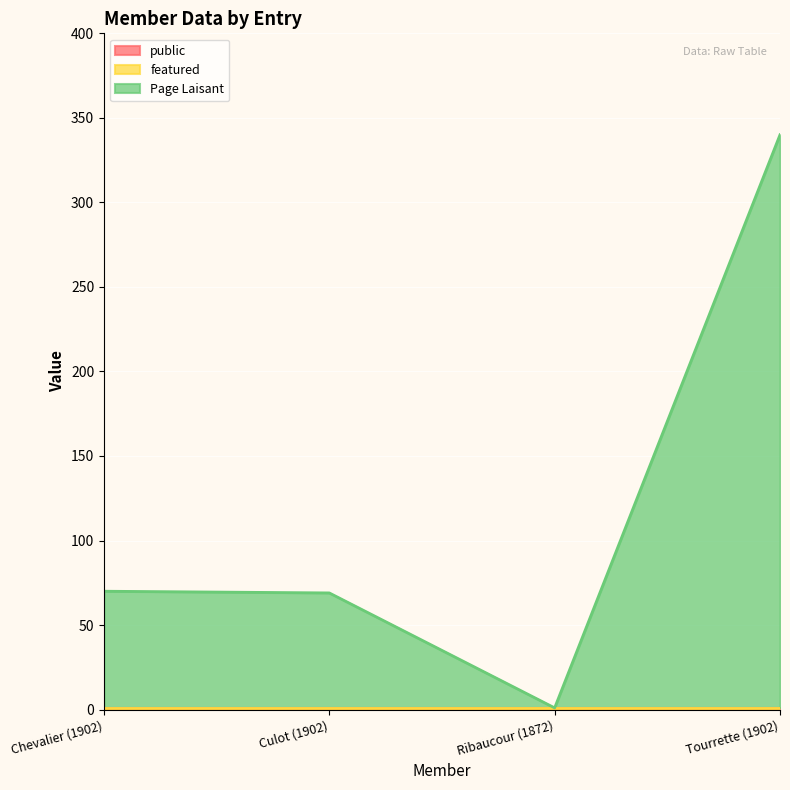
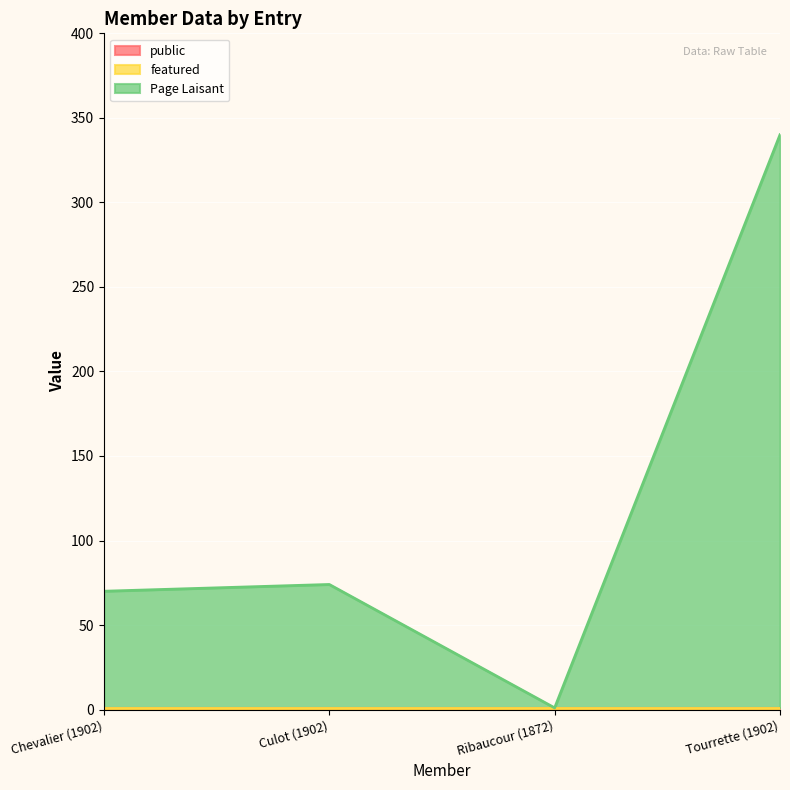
  {
    "featured": {
      "Chevalier (1902)": 1,
      "Culot (1902)": 1,
      "Tourrette (1902)": 1
    },
    "Page Laisant": {
      "Chevalier (1902)": 70,
-     "Culot (1902)": 69,
+     "Culot (1902)": 74,
      "Tourrette (1902)": 340
    }
  }
